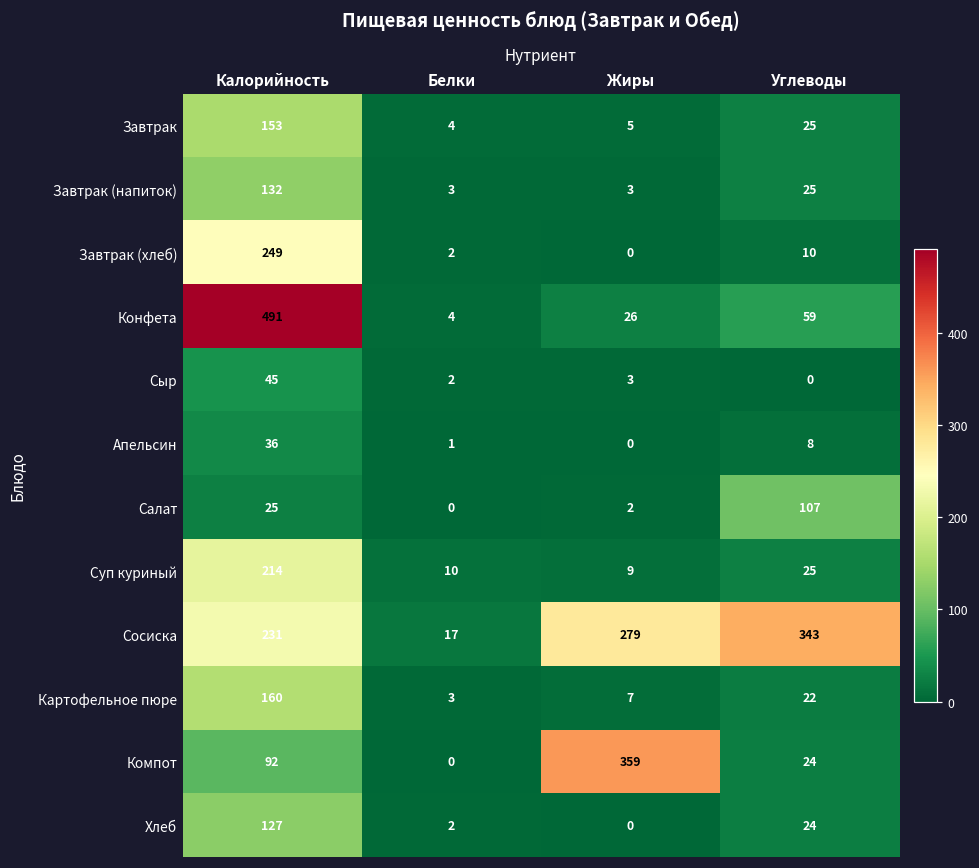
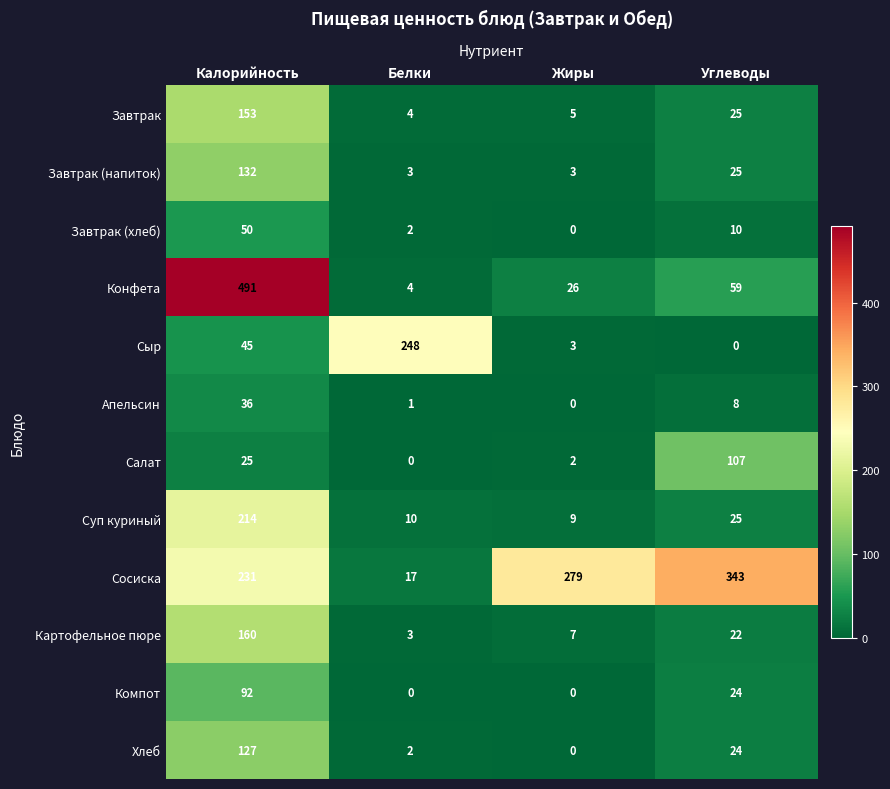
  {
    "Завтрак": {
      "Калорийность": 153,
      "Белки": 4,
      "Жиры": 5,
      "Углеводы": 25
    },
    "Завтрак (напиток)": {
      "Калорийность": 132,
      "Белки": 3,
      "Жиры": 3,
      "Углеводы": 25
    },
    "Завтрак (хлеб)": {
-     "Калорийность": 249,
+     "Калорийность": 50,
      "Белки": 2,
      "Жиры": 0,
      "Углеводы": 10
    },
    "Конфета": {
      "Калорийность": 491,
      "Белки": 4,
      "Жиры": 26,
      "Углеводы": 59
    },
    "Сыр": {
      "Калорийность": 45,
-     "Белки": 2,
+     "Белки": 248,
      "Жиры": 3,
      "Углеводы": 0
    },
    "Апельсин": {
      "Калорийность": 36,
      "Белки": 1,
      "Жиры": 0,
      "Углеводы": 8
    },
    "Салат": {
      "Калорийность": 25,
      "Белки": 0,
      "Жиры": 2,
      "Углеводы": 107
    },
    "Суп куриный": {
      "Калорийность": 214,
      "Белки": 10,
      "Жиры": 9,
      "Углеводы": 25
    },
    "Сосиска": {
      "Калорийность": 231,
      "Белки": 17,
      "Жиры": 279,
      "Углеводы": 343
    },
    "Картофельное пюре": {
      "Калорийность": 160,
      "Белки": 3,
      "Жиры": 7,
      "Углеводы": 22
    },
    "Компот": {
      "Калорийность": 92,
      "Белки": 0,
-     "Жиры": 359,
+     "Жиры": 0,
      "Углеводы": 24
    },
    "Хлеб": {
      "Калорийность": 127,
      "Белки": 2,
      "Жиры": 0,
      "Углеводы": 24
    }
  }
